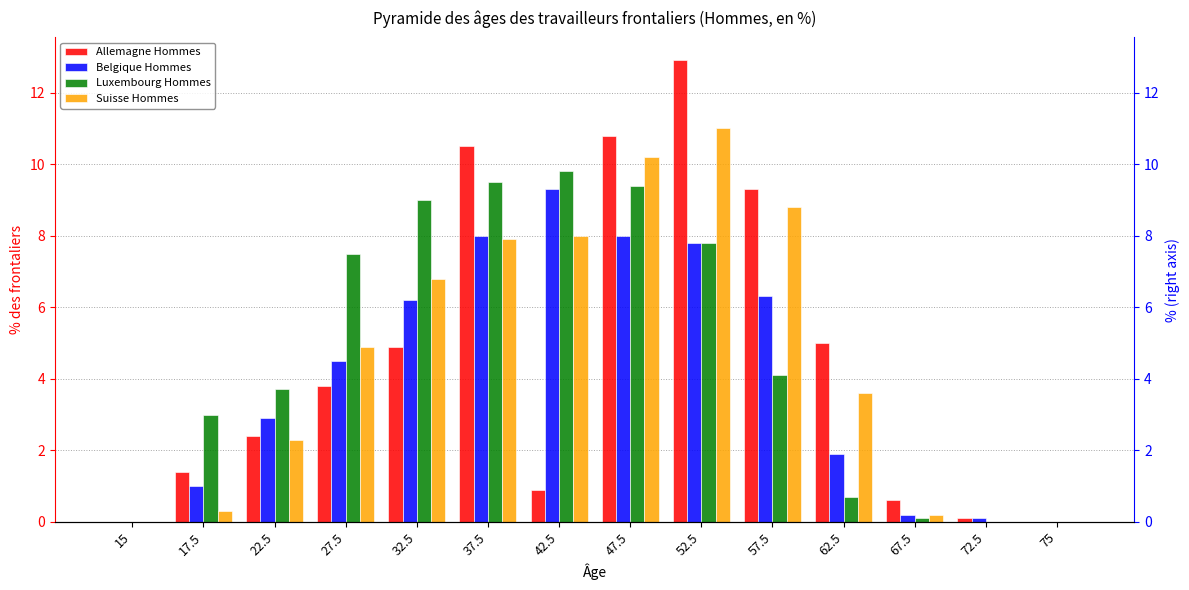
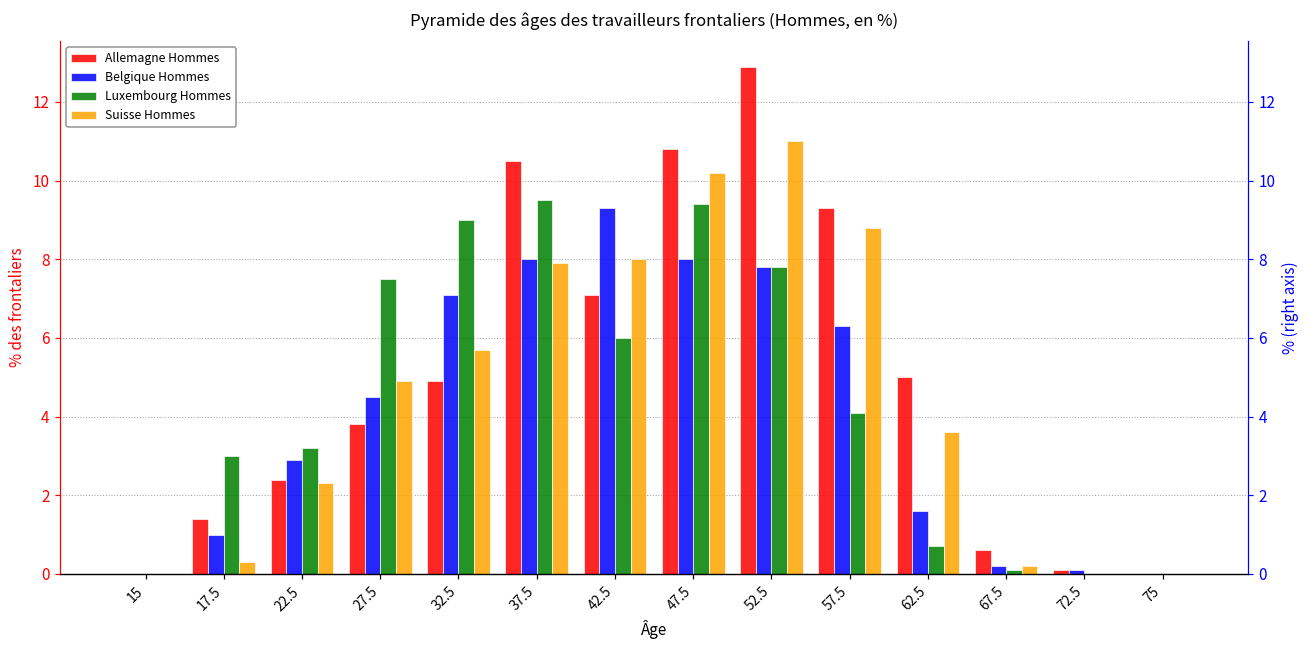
  {
    "Allemagne Hommes": {
      "15": 0.0,
      "17.5": 1.4,
      "22.5": 2.4,
      "27.5": 3.8,
      "32.5": 4.9,
      "37.5": 10.5,
-     "42.5": 0.9,
+     "42.5": 7.1,
      "47.5": 10.8,
      "52.5": 12.9,
      "57.5": 9.3,
      "62.5": 5.0,
      "67.5": 0.6,
      "72.5": 0.1,
      "75": 0.0
    },
    "Belgique Hommes": {
      "15": 0.0,
      "17.5": 1.0,
      "22.5": 2.9,
      "27.5": 4.5,
-     "32.5": 6.2,
+     "32.5": 7.1,
      "37.5": 8.0,
      "42.5": 9.3,
      "47.5": 8.0,
      "52.5": 7.8,
      "57.5": 6.3,
-     "62.5": 1.9,
+     "62.5": 1.6,
      "67.5": 0.2,
      "72.5": 0.1,
      "75": 0.0
    },
    "Luxembourg Hommes": {
      "15": 0.0,
      "17.5": 3.0,
-     "22.5": 3.7,
+     "22.5": 3.2,
      "27.5": 7.5,
      "32.5": 9.0,
      "37.5": 9.5,
-     "42.5": 9.8,
+     "42.5": 6.0,
      "47.5": 9.4,
      "52.5": 7.8,
      "57.5": 4.1,
      "62.5": 0.7,
      "67.5": 0.1,
      "72.5": 0.0,
      "75": 0.0
    },
    "Suisse Hommes": {
      "15": 0.0,
      "17.5": 0.3,
      "22.5": 2.3,
      "27.5": 4.9,
-     "32.5": 6.8,
+     "32.5": 5.7,
      "37.5": 7.9,
      "42.5": 8.0,
      "47.5": 10.2,
      "52.5": 11.0,
      "57.5": 8.8,
      "62.5": 3.6,
      "67.5": 0.2,
      "72.5": 0.0,
      "75": 0.0
    }
  }
